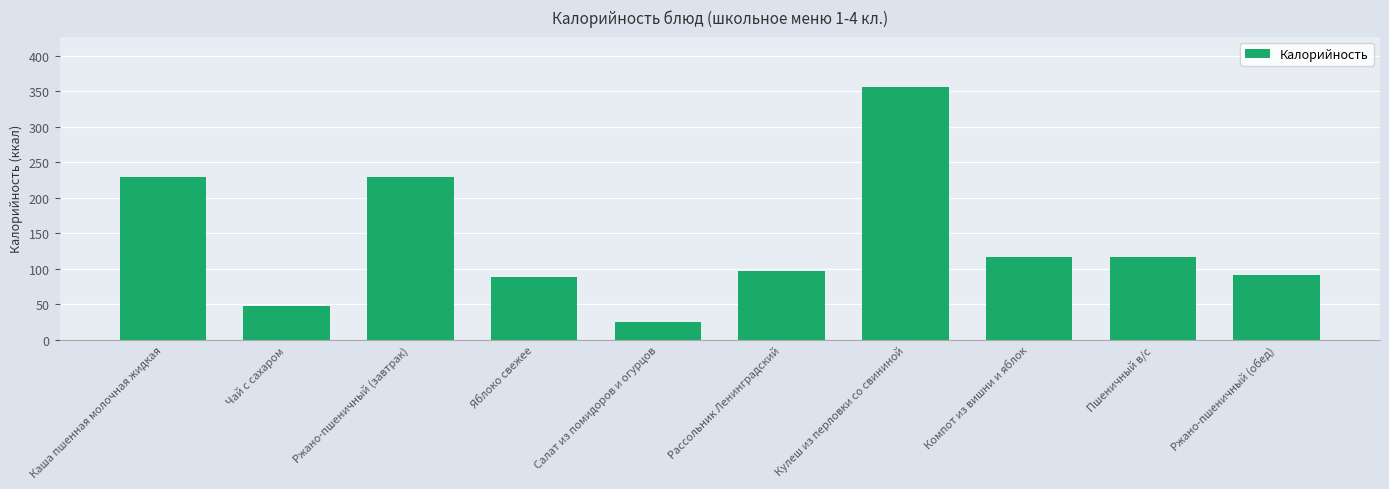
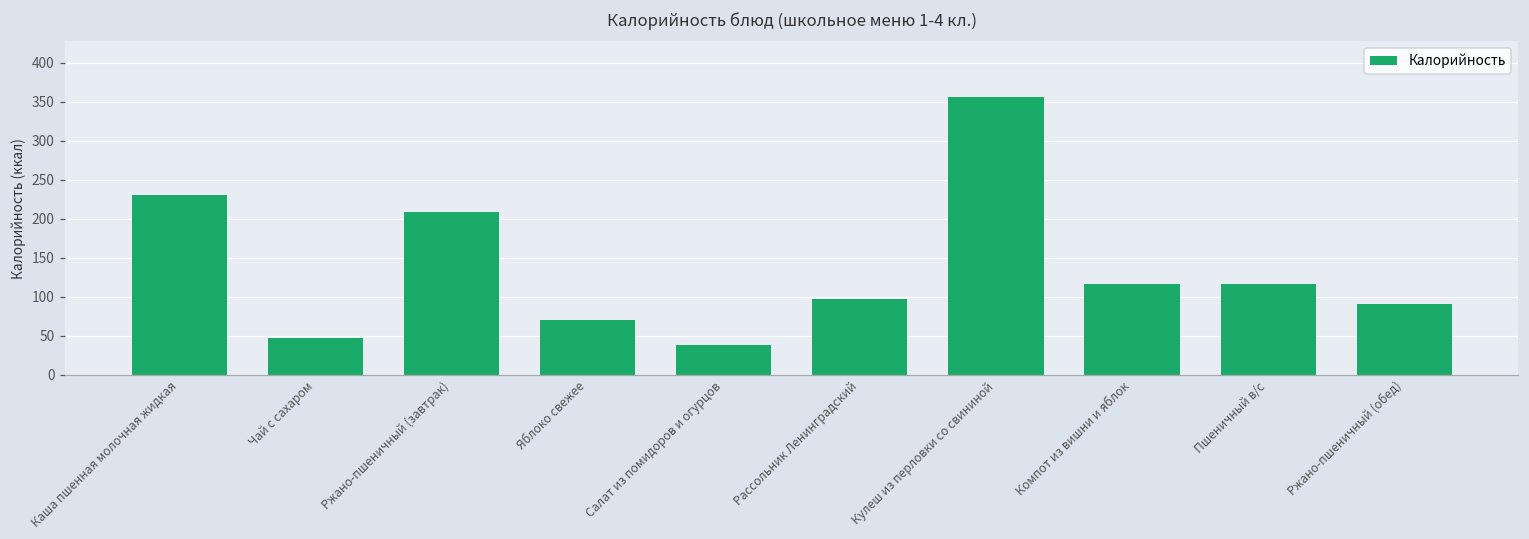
  {
    "Каша пшенная молочная жидкая": 230,
    "Чай с сахаром": 50,
-   "Ржано-пшеничный (завтрак)": 230,
-   "Яблоко свежее": 90,
-   "Салат из помидоров и огурцов": 30,
+   "Ржано-пшеничный (завтрак)": 210,
+   "Яблоко свежее": 70,
+   "Салат из помидоров и огурцов": 40,
    "Рассольник Ленинградский": 100,
    "Кулеш из перловки со свининой": 360,
    "Компот из вишни и яблок": 120,
    "Пшеничный в/с": 120,
    "Ржано-пшеничный (обед)": 90
  }
